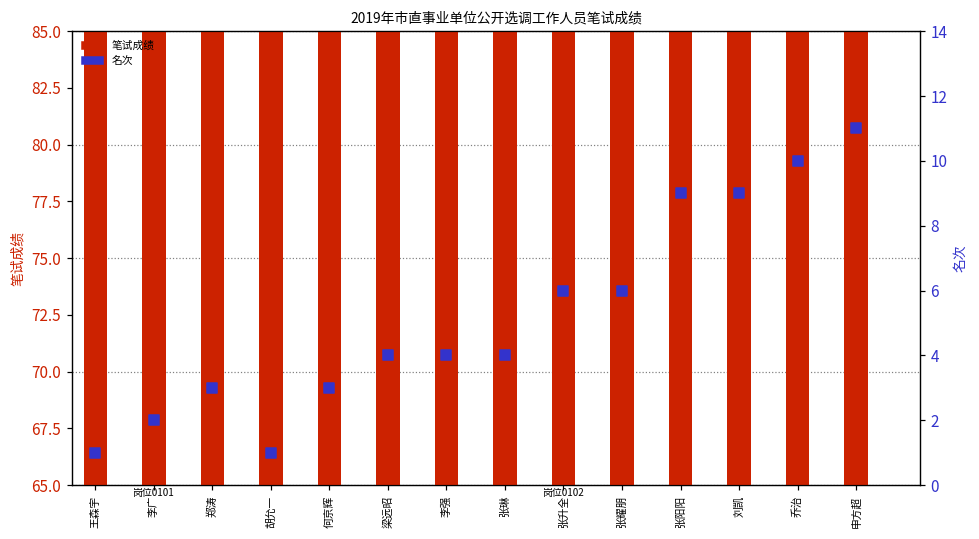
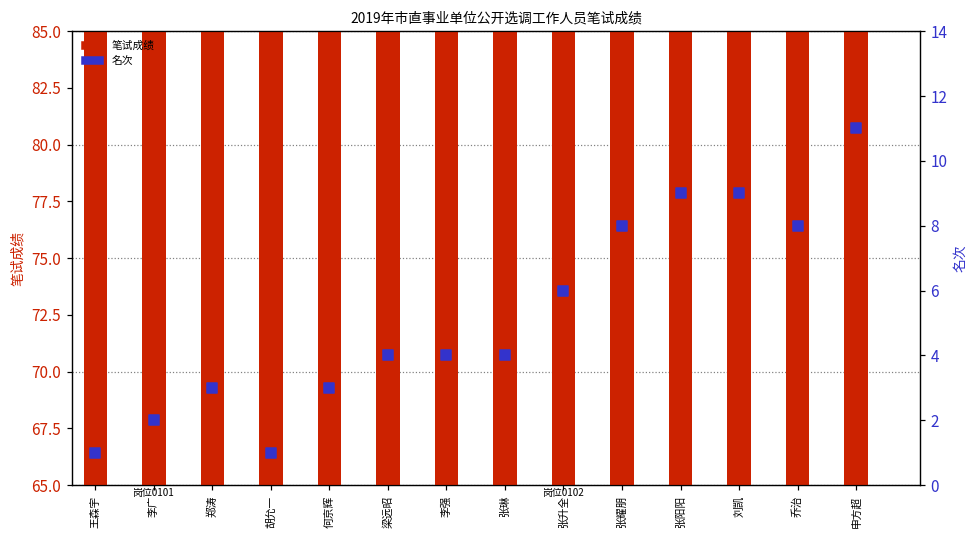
  {
    "名次": {
-     "张耀朋": 6,
-     "乔治": 10
+     "张耀朋": 8,
+     "乔治": 8
    }
  }
